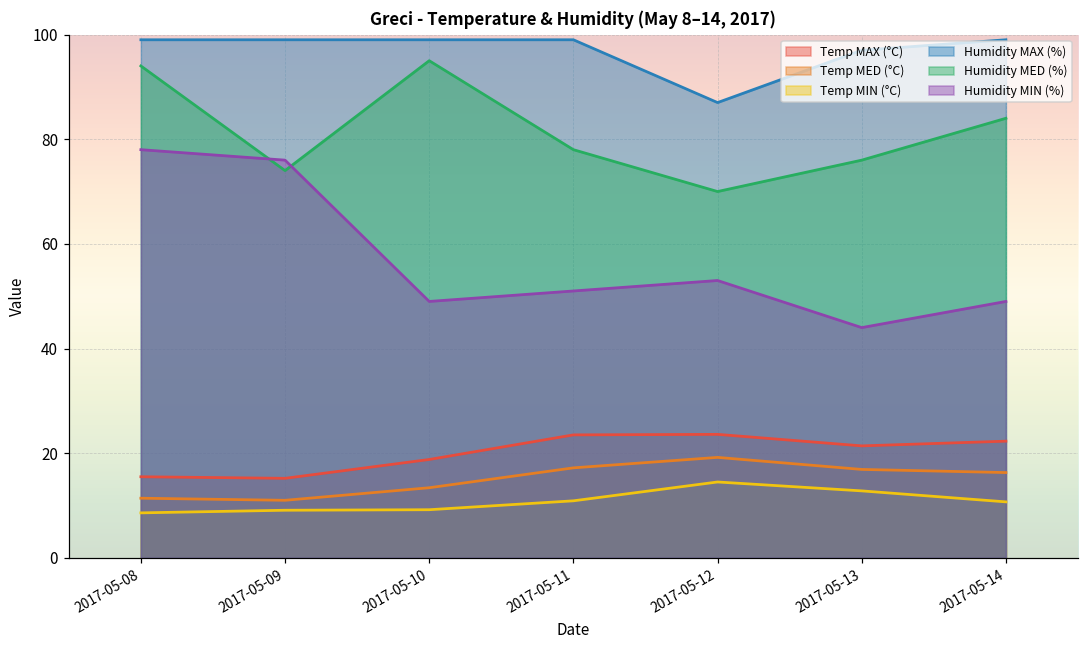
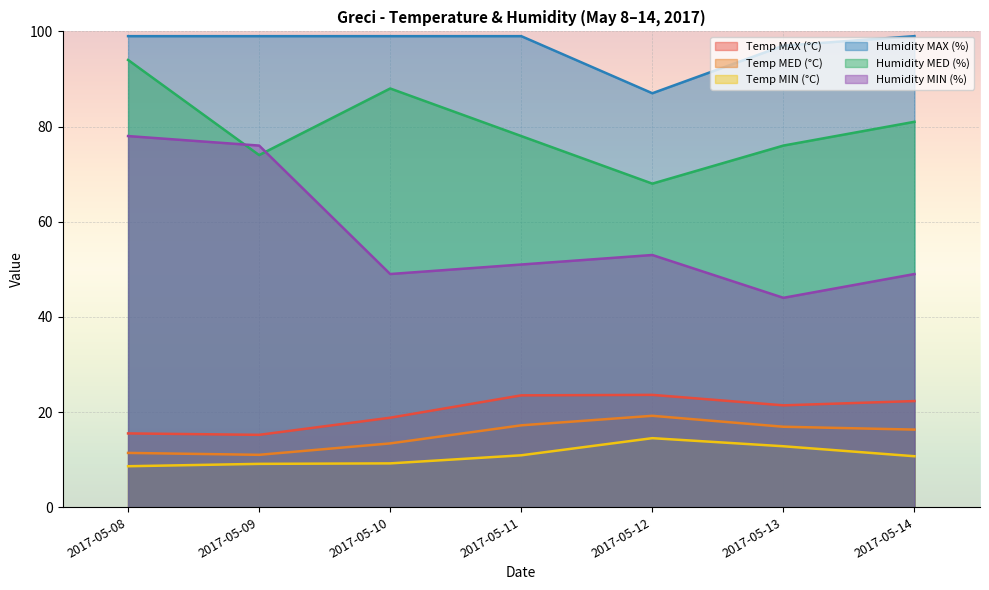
  {
    "Humidity MAX (%)": {
      "2017-05-08": 99,
      "2017-05-09": 99,
      "2017-05-10": 99,
      "2017-05-11": 99,
      "2017-05-12": 87,
      "2017-05-14": 99
    },
    "Humidity MED (%)": {
      "2017-05-08": 94,
      "2017-05-09": 74,
-     "2017-05-10": 95,
+     "2017-05-10": 88,
      "2017-05-11": 78,
-     "2017-05-12": 70,
+     "2017-05-12": 68,
      "2017-05-13": 76,
-     "2017-05-14": 84
+     "2017-05-14": 81
    },
    "Humidity MIN (%)": {
      "2017-05-08": 78,
      "2017-05-09": 76,
      "2017-05-10": 49,
      "2017-05-11": 51,
      "2017-05-12": 53,
      "2017-05-13": 44,
      "2017-05-14": 49
    }
  }
